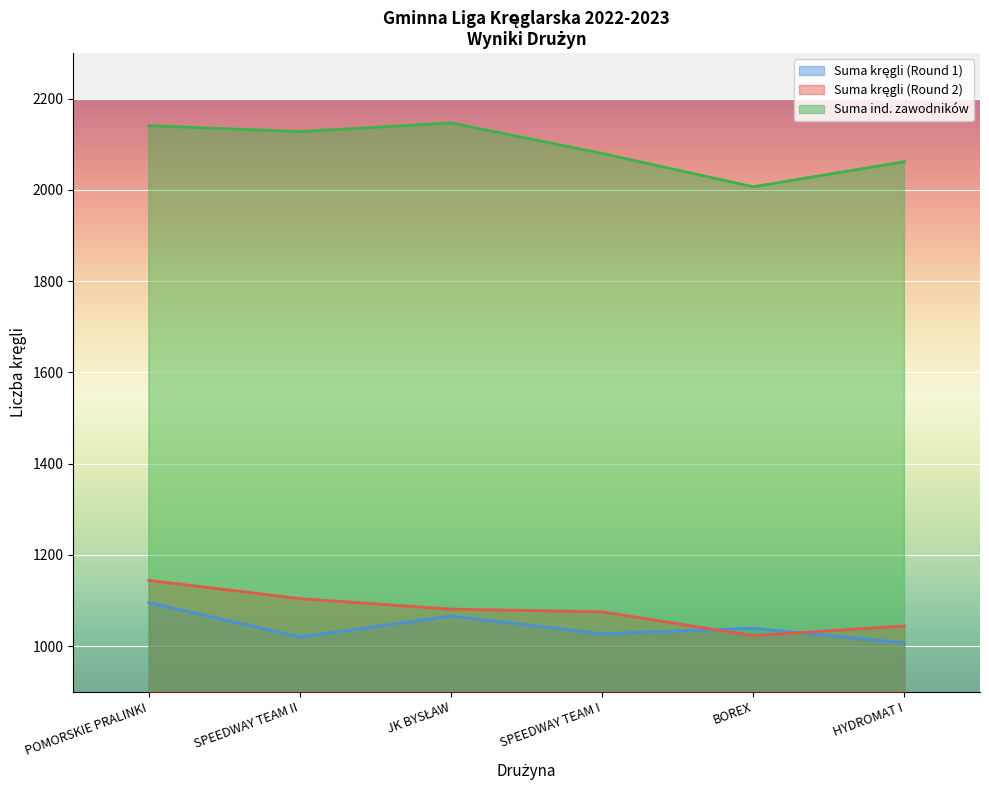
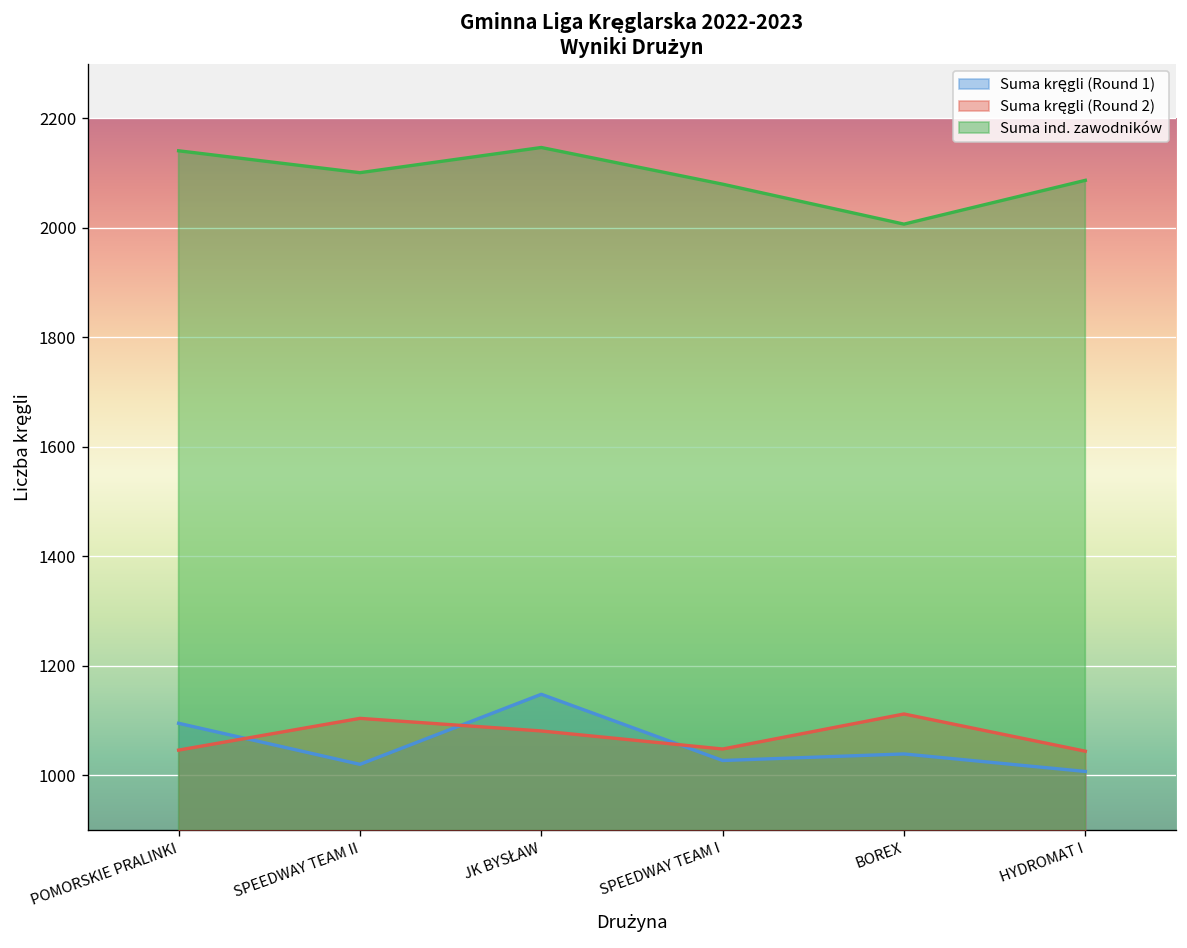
  {
    "Suma kręgli (Round 1)": {
      "POMORSKIE PRALINKI": 1100,
      "SPEEDWAY TEAM II": 1020,
-     "JK BYSŁAW": 1070,
+     "JK BYSŁAW": 1150,
      "SPEEDWAY TEAM I": 1030,
      "BOREX": 1040,
      "HYDROMAT I": 1010
    },
    "Suma kręgli (Round 2)": {
-     "POMORSKIE PRALINKI": 1140,
+     "POMORSKIE PRALINKI": 1050,
      "SPEEDWAY TEAM II": 1100,
      "JK BYSŁAW": 1080,
-     "SPEEDWAY TEAM I": 1080,
-     "BOREX": 1020,
+     "SPEEDWAY TEAM I": 1050,
+     "BOREX": 1110,
      "HYDROMAT I": 1040
    },
    "Suma ind. zawodników": {
      "POMORSKIE PRALINKI": 2140,
-     "SPEEDWAY TEAM II": 2130,
+     "SPEEDWAY TEAM II": 2100,
      "JK BYSŁAW": 2150,
      "SPEEDWAY TEAM I": 2080,
      "BOREX": 2010,
-     "HYDROMAT I": 2060
+     "HYDROMAT I": 2090
    }
  }
